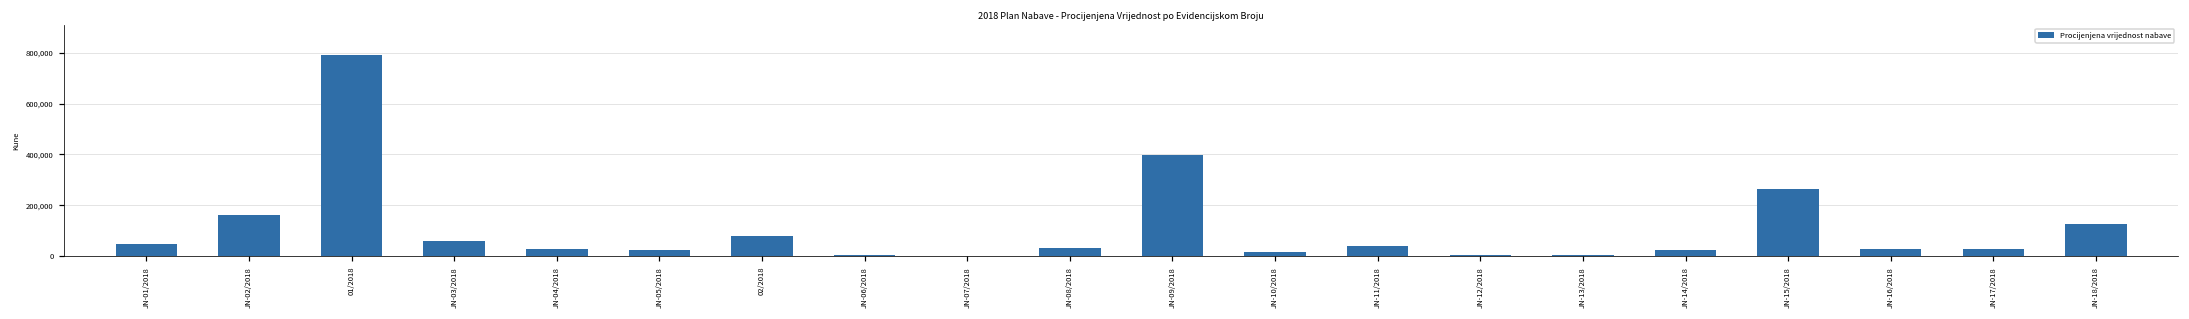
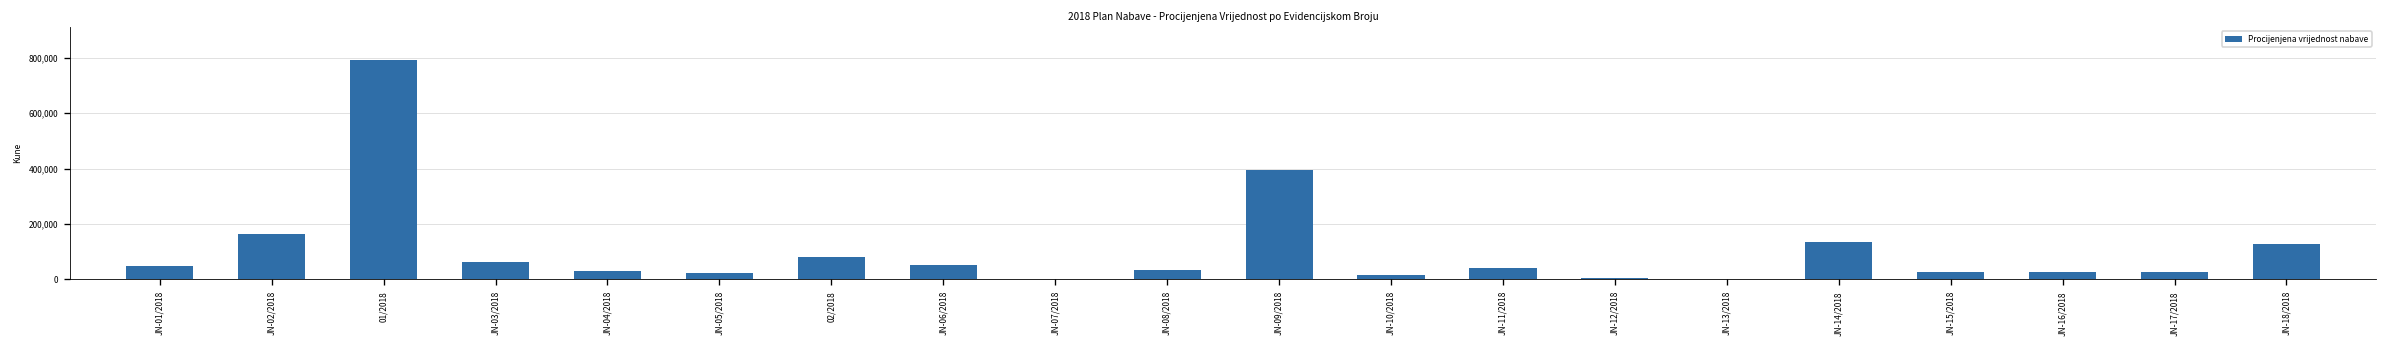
  {
    "JN-01/2018": "50,000",
    "JN-02/2018": "160,000",
    "01/2018": "790,000",
    "JN-03/2018": "60,000",
    "JN-04/2018": "30,000",
    "JN-05/2018": "20,000",
    "02/2018": "80,000",
-   "JN-06/2018": "10,000",
+   "JN-06/2018": "50,000",
    "JN-08/2018": "30,000",
    "JN-09/2018": "400,000",
    "JN-10/2018": "20,000",
    "JN-11/2018": "40,000",
-   "JN-14/2018": "20,000",
-   "JN-15/2018": "270,000",
+   "JN-14/2018": "140,000",
+   "JN-15/2018": "30,000",
    "JN-16/2018": "30,000",
    "JN-17/2018": "30,000",
    "JN-18/2018": "130,000"
  }
